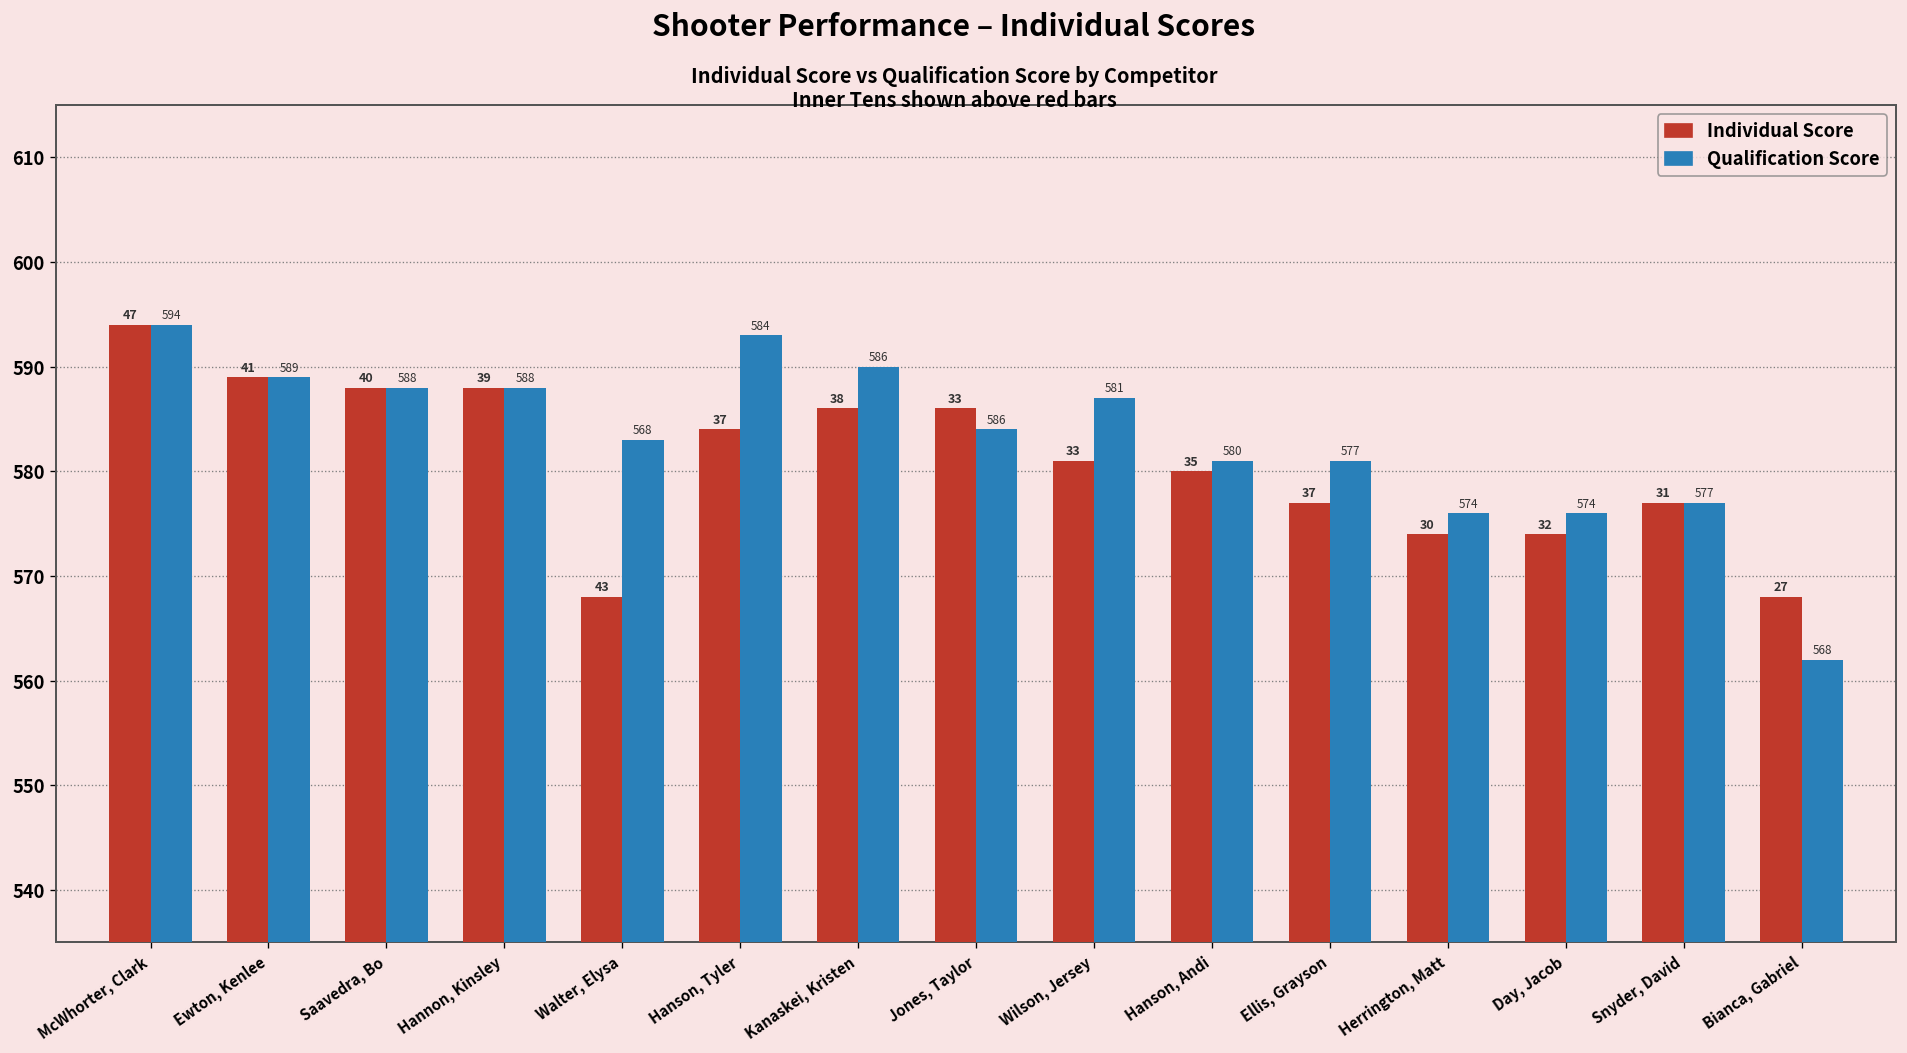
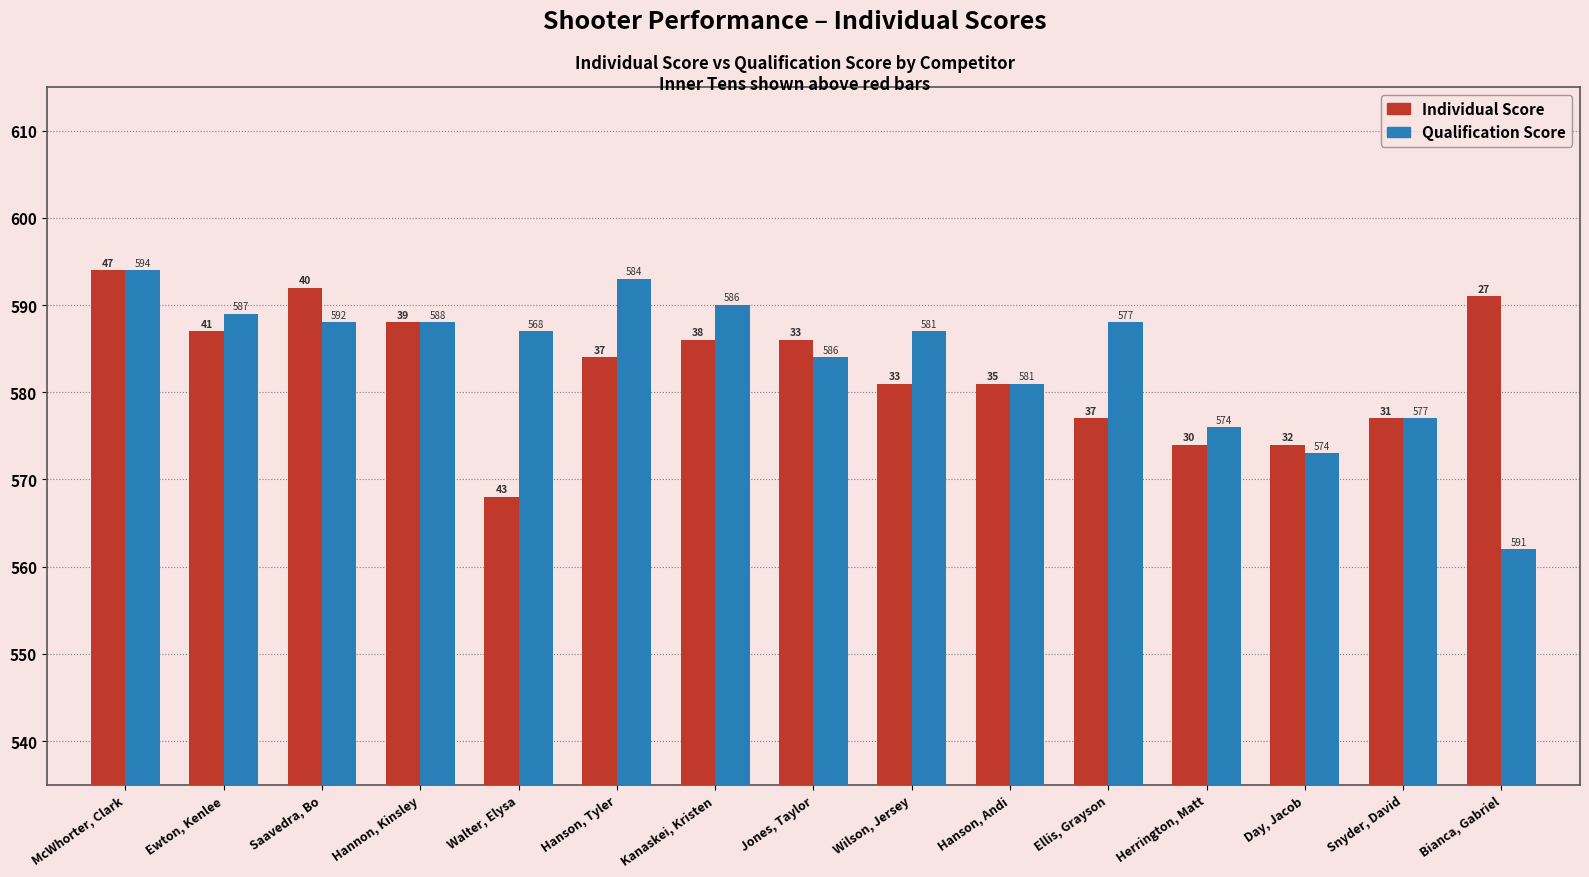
  {
    "Individual Score": {
-     "Ewton, Kenlee": 589,
-     "Saavedra, Bo": 588,
-     "Hanson, Andi": 580,
-     "Bianca, Gabriel": 568
+     "Ewton, Kenlee": 587,
+     "Saavedra, Bo": 592,
+     "Hanson, Andi": 581,
+     "Bianca, Gabriel": 591
    },
    "Qualification Score": {
-     "Walter, Elysa": 583,
-     "Ellis, Grayson": 581,
-     "Day, Jacob": 576
+     "Walter, Elysa": 587,
+     "Ellis, Grayson": 588,
+     "Day, Jacob": 573
    }
  }
